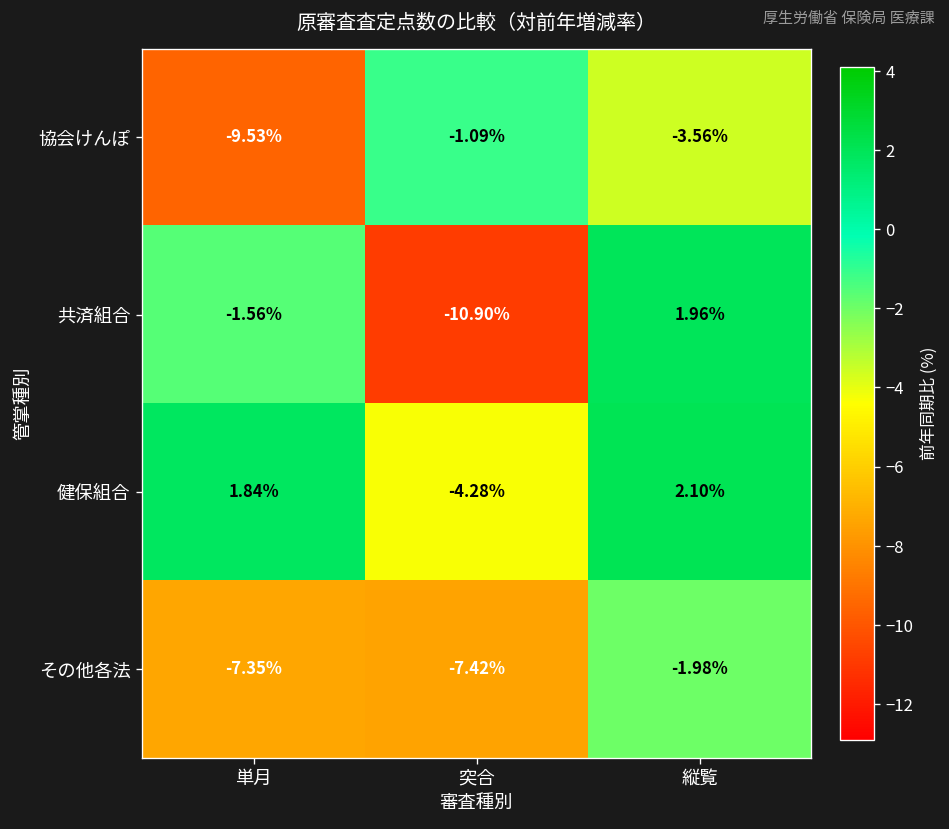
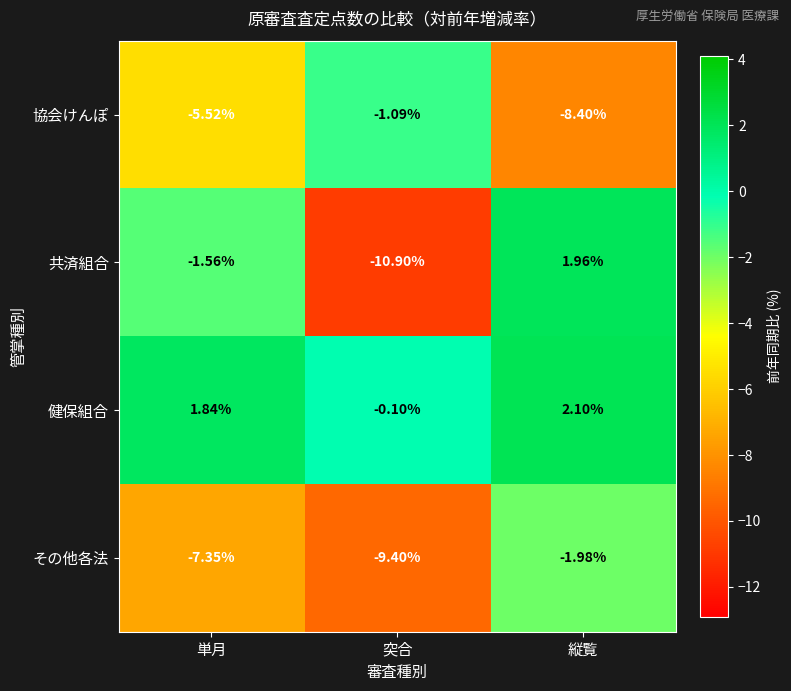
  {
    "協会けんぽ": {
-     "単月": "-9.53%",
+     "単月": "-5.52%",
      "突合": "-1.09%",
-     "縦覧": "-3.56%"
+     "縦覧": "-8.40%"
    },
    "共済組合": {
      "単月": "-1.56%",
      "突合": "-10.90%",
      "縦覧": "1.96%"
    },
    "健保組合": {
      "単月": "1.84%",
-     "突合": "-4.28%",
+     "突合": "-0.10%",
      "縦覧": "2.10%"
    },
    "その他各法": {
      "単月": "-7.35%",
-     "突合": "-7.42%",
+     "突合": "-9.40%",
      "縦覧": "-1.98%"
    }
  }
